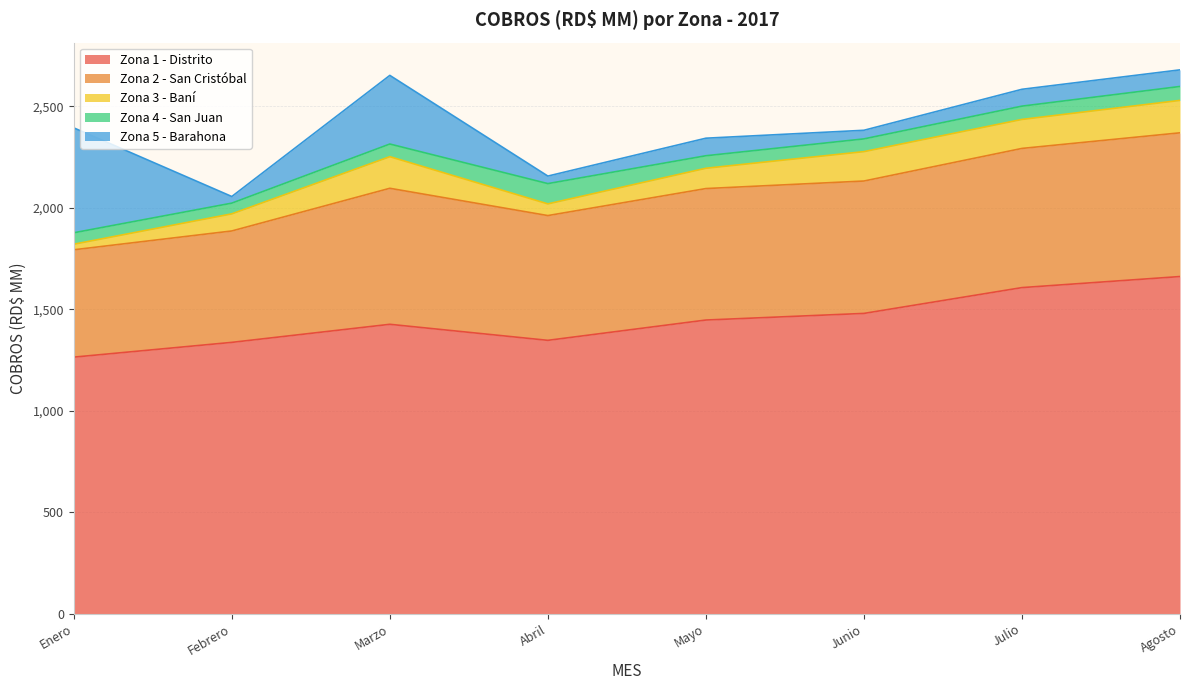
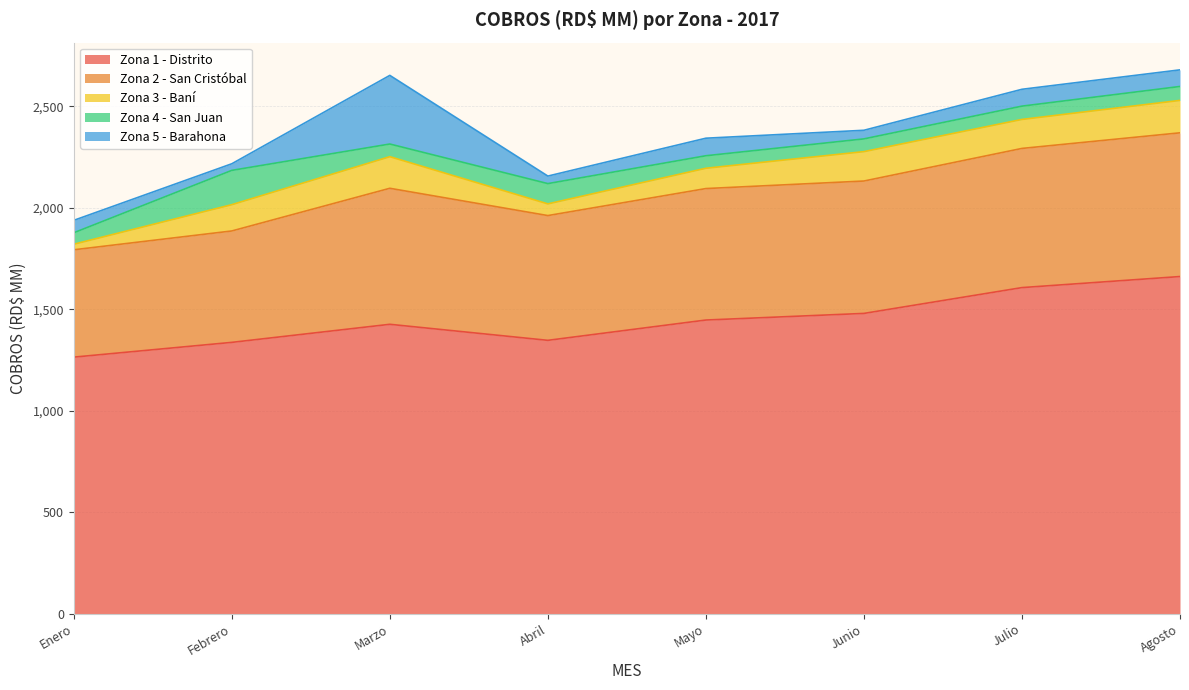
  {
    "Zona 3 - Baní": {
      "Enero": 30,
-     "Febrero": 80,
+     "Febrero": 130,
      "Marzo": 160,
      "Abril": 60,
      "Mayo": 100,
      "Junio": 140,
      "Julio": 140,
      "Agosto": 160
    },
    "Zona 4 - San Juan": {
      "Enero": 60,
-     "Febrero": 50,
+     "Febrero": 170,
      "Marzo": 60,
      "Abril": 100,
      "Mayo": 60,
      "Junio": 60,
      "Julio": 70,
      "Agosto": 70
    },
    "Zona 5 - Barahona": {
-     "Enero": 520,
+     "Enero": 60,
      "Febrero": 30,
      "Marzo": 340,
      "Abril": 40,
      "Mayo": 90,
      "Junio": 40,
      "Julio": 80,
      "Agosto": 80
    }
  }
